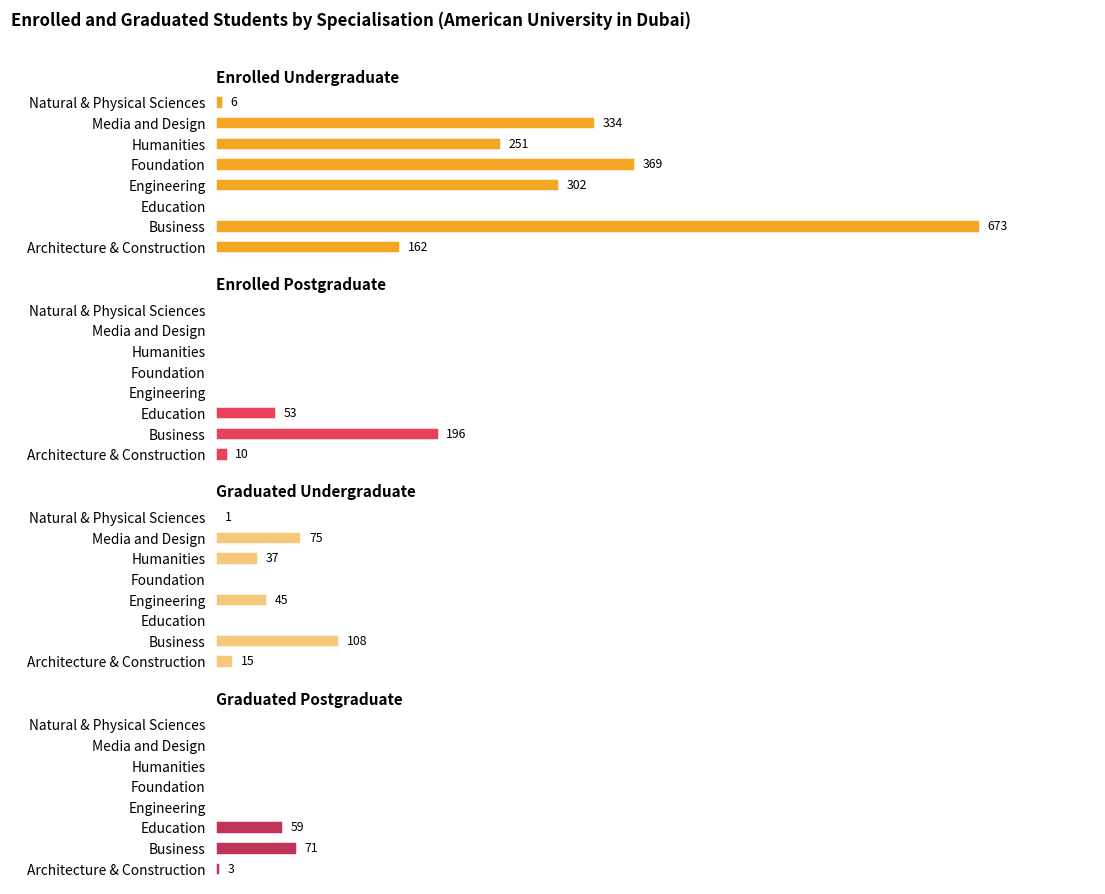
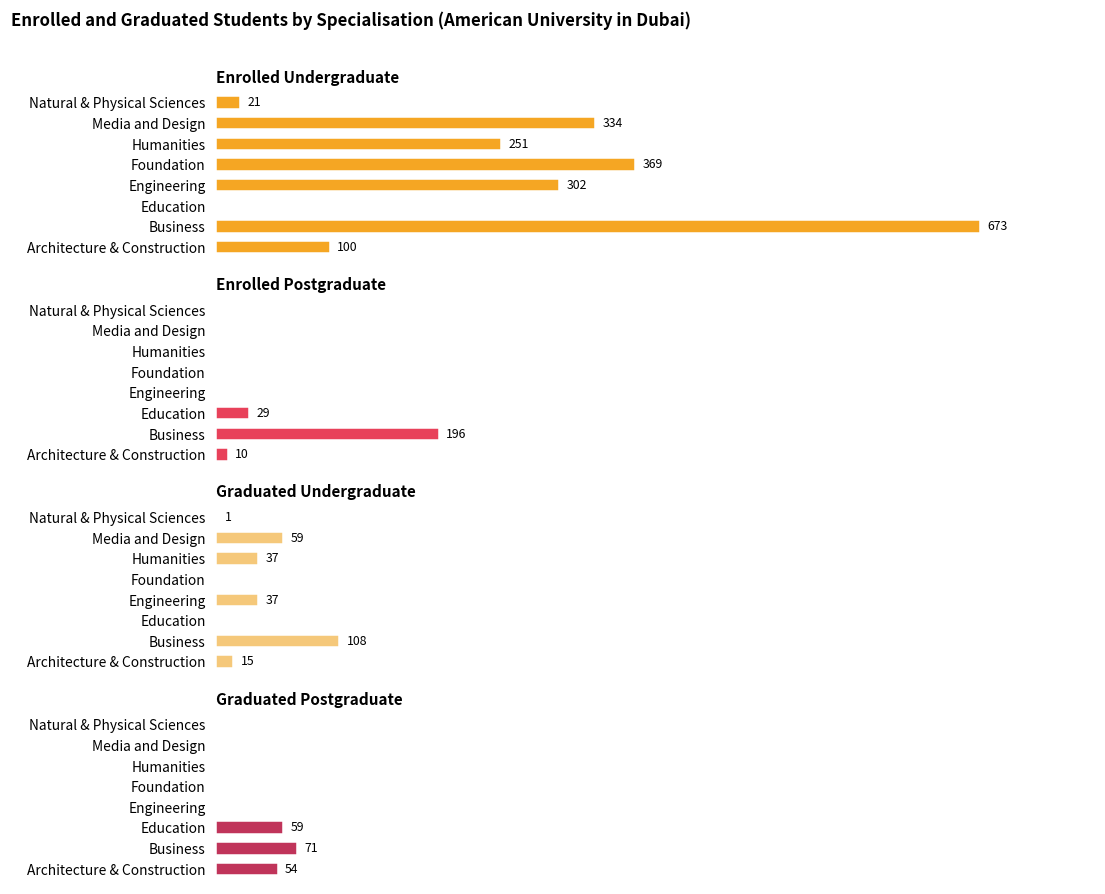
  {
    "Enrolled Undergraduate": {
-     "Natural & Physical Sciences": 6,
+     "Natural & Physical Sciences": 21,
      "Media and Design": 334,
      "Humanities": 251,
      "Foundation": 369,
      "Engineering": 302,
      "Business": 673,
-     "Architecture & Construction": 162
+     "Architecture & Construction": 100
    },
    "Enrolled Postgraduate": {
-     "Education": 53,
+     "Education": 29,
      "Business": 196,
      "Architecture & Construction": 10
    },
    "Graduated Undergraduate": {
      "Natural & Physical Sciences": 1,
-     "Media and Design": 75,
+     "Media and Design": 59,
      "Humanities": 37,
-     "Engineering": 45,
+     "Engineering": 37,
      "Business": 108,
      "Architecture & Construction": 15
    },
    "Graduated Postgraduate": {
      "Education": 59,
      "Business": 71,
-     "Architecture & Construction": 3
+     "Architecture & Construction": 54
    }
  }
